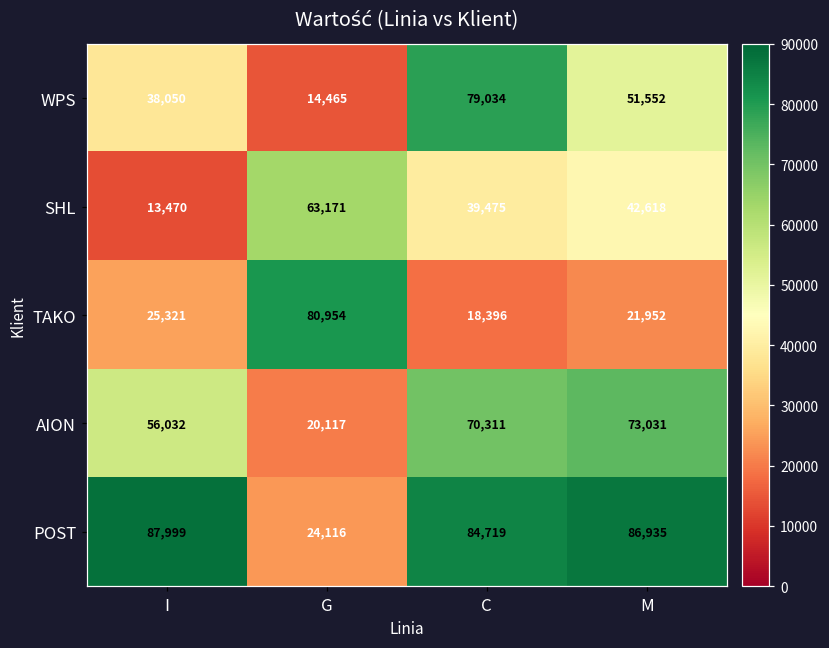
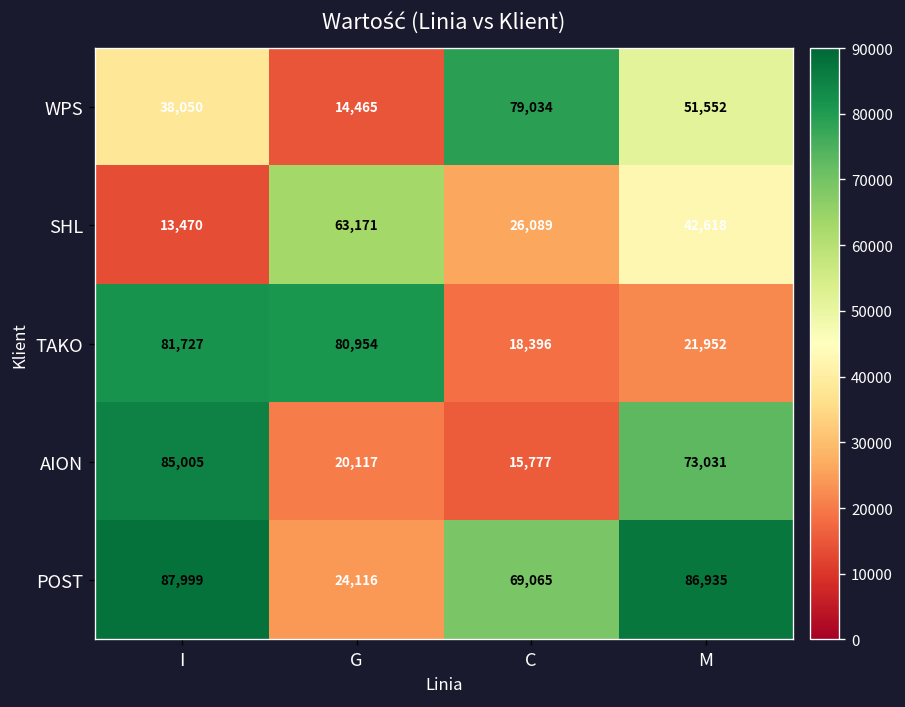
  {
    "WPS": {
      "I": "38,050",
      "G": "14,465",
      "C": "79,034",
      "M": "51,552"
    },
    "SHL": {
      "I": "13,470",
      "G": "63,171",
-     "C": "39,475",
+     "C": "26,089",
      "M": "42,618"
    },
    "TAKO": {
-     "I": "25,321",
+     "I": "81,727",
      "G": "80,954",
      "C": "18,396",
      "M": "21,952"
    },
    "AION": {
-     "I": "56,032",
+     "I": "85,005",
      "G": "20,117",
-     "C": "70,311",
+     "C": "15,777",
      "M": "73,031"
    },
    "POST": {
      "I": "87,999",
      "G": "24,116",
-     "C": "84,719",
+     "C": "69,065",
      "M": "86,935"
    }
  }
